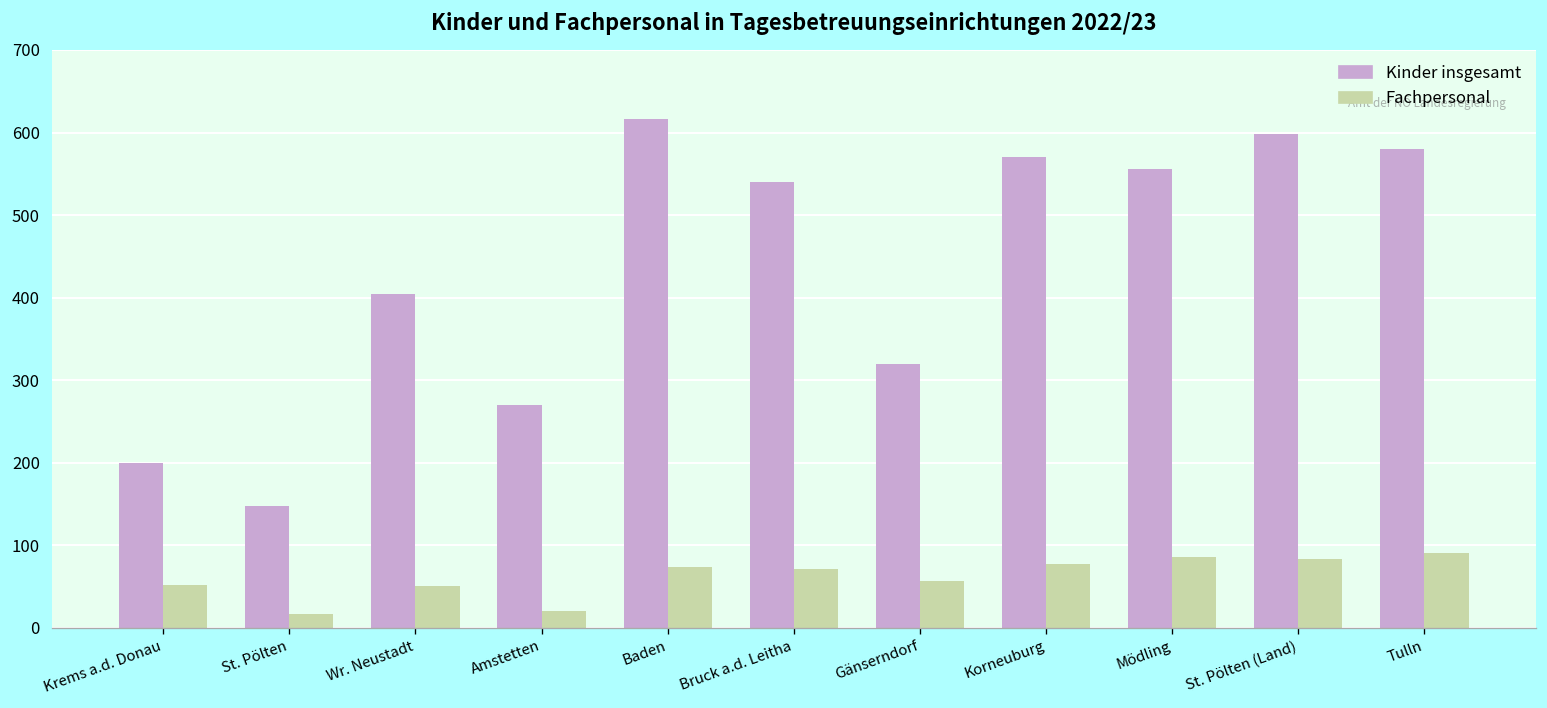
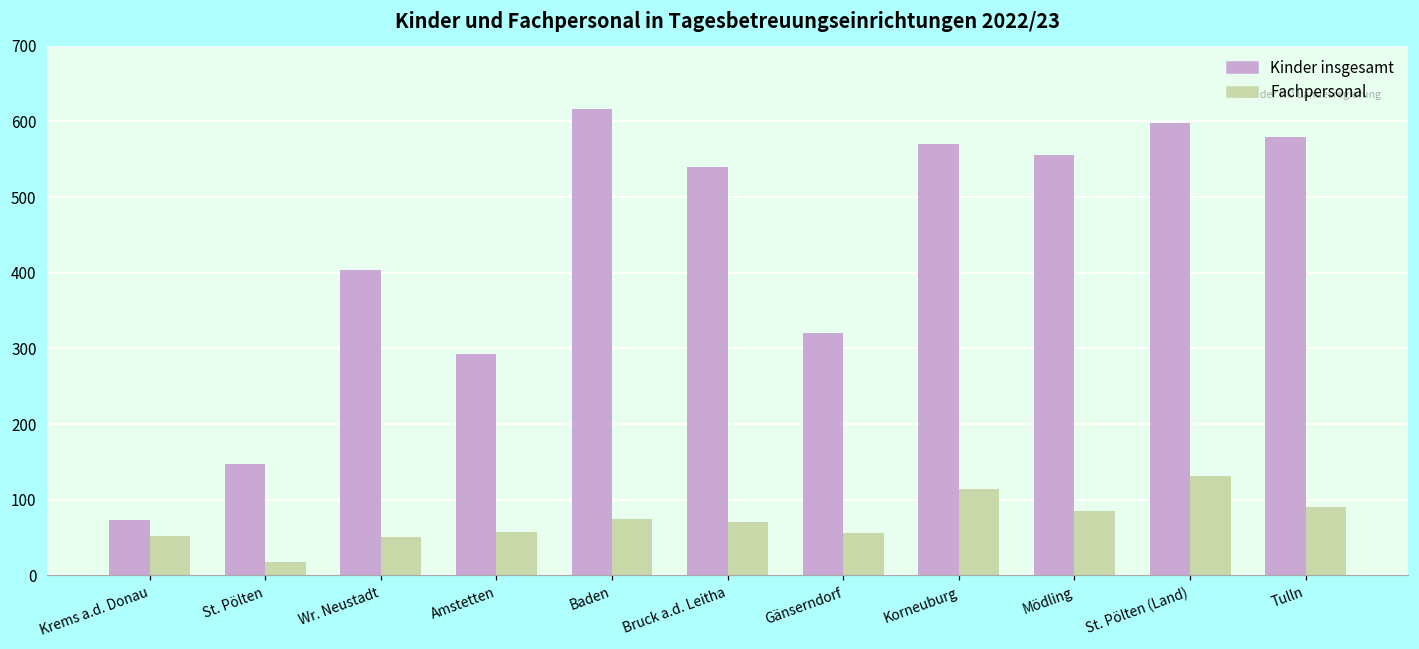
  {
    "Kinder insgesamt": {
-     "Krems a.d. Donau": 200,
+     "Krems a.d. Donau": 70,
      "St. Pölten": 150,
      "Wr. Neustadt": 400,
-     "Amstetten": 270,
+     "Amstetten": 290,
      "Baden": 620,
      "Bruck a.d. Leitha": 540,
      "Gänserndorf": 320,
      "Korneuburg": 570,
      "Mödling": 560,
      "St. Pölten (Land)": 600,
      "Tulln": 580
    },
    "Fachpersonal": {
      "Krems a.d. Donau": 50,
      "St. Pölten": 20,
      "Wr. Neustadt": 50,
-     "Amstetten": 20,
+     "Amstetten": 60,
      "Baden": 70,
      "Bruck a.d. Leitha": 70,
      "Gänserndorf": 60,
-     "Korneuburg": 80,
+     "Korneuburg": 110,
      "Mödling": 90,
-     "St. Pölten (Land)": 80,
+     "St. Pölten (Land)": 130,
      "Tulln": 90
    }
  }
